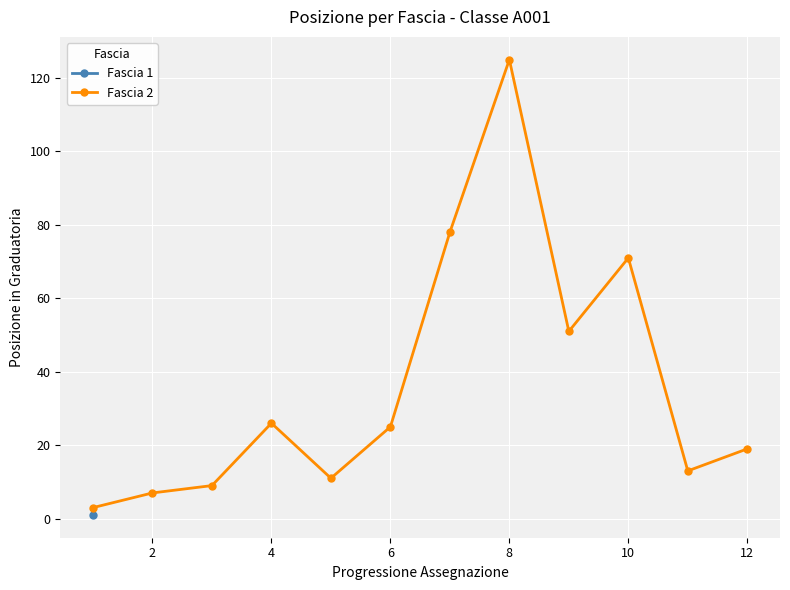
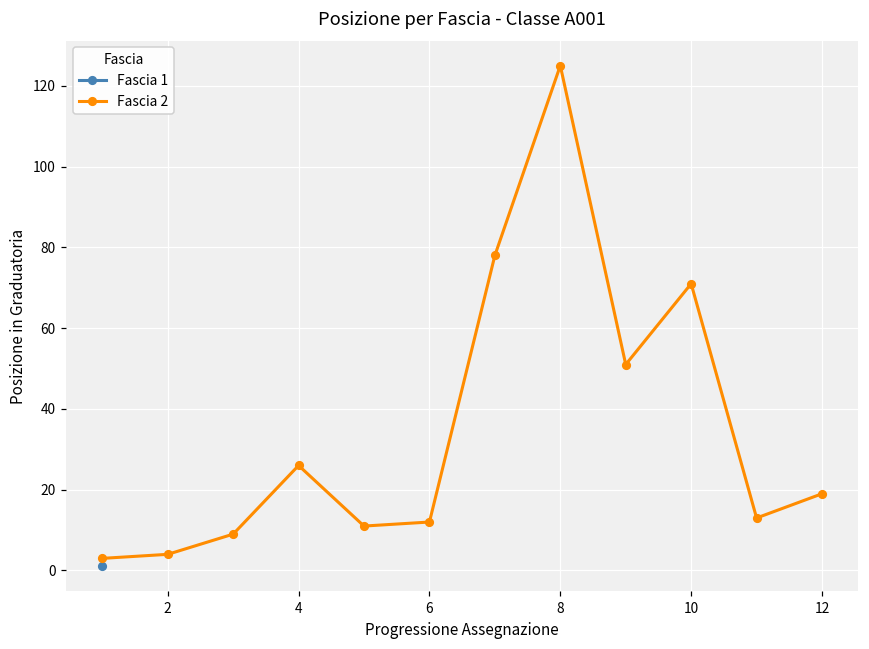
  {
    "Fascia 2": {
-     "2": 7,
+     "2": 4,
      "4": 26,
-     "6": 25,
+     "6": 12,
      "8": 125,
      "10": 71,
      "12": 19
    }
  }
